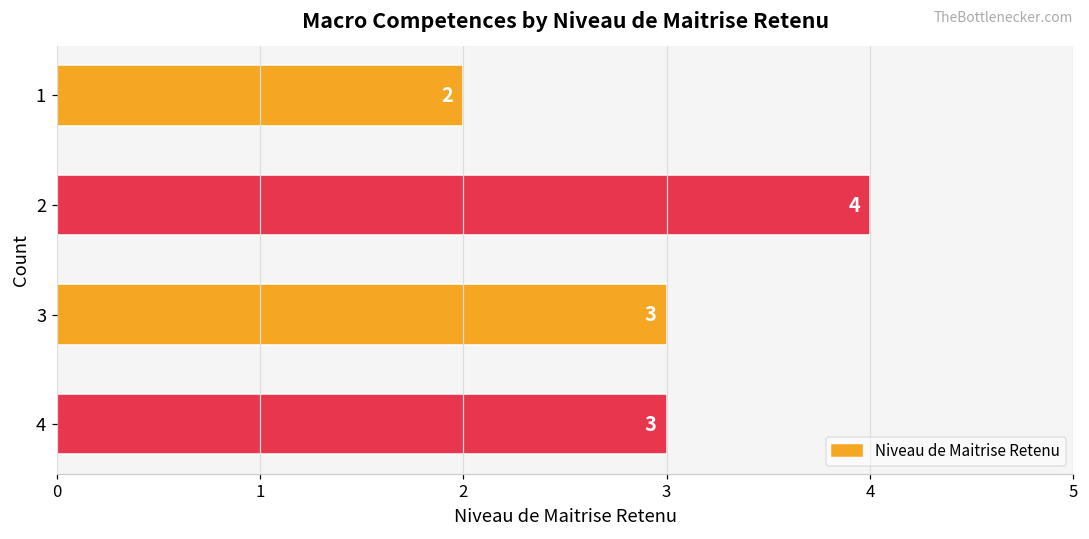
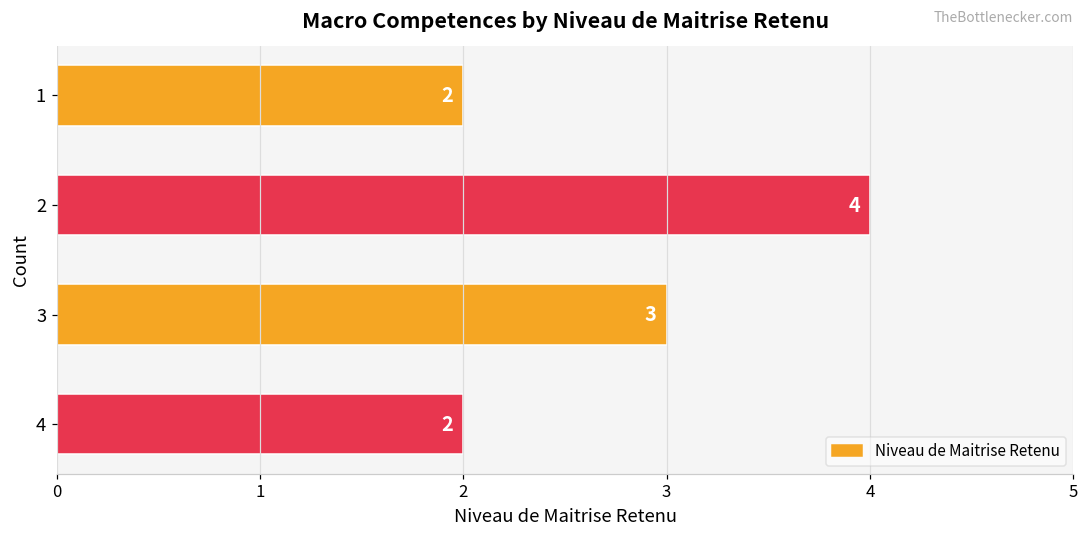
  {
    "1": 2,
    "2": 4,
    "3": 3,
-   "4": 3
+   "4": 2
  }
